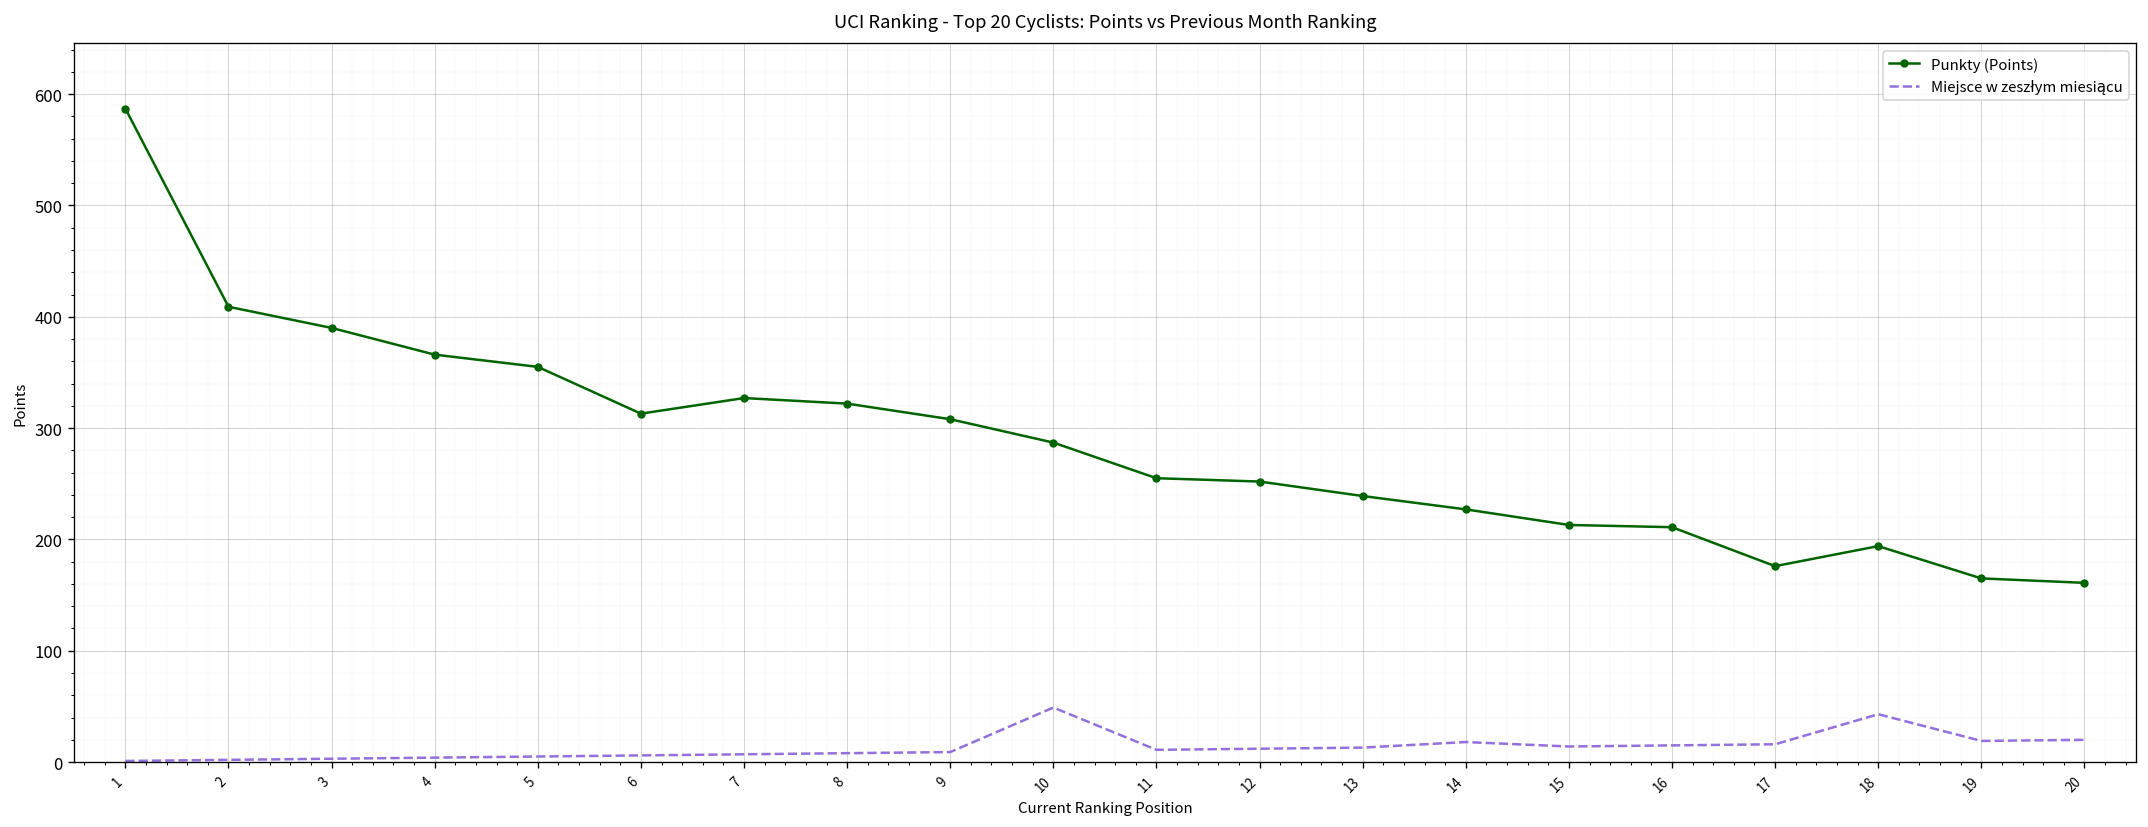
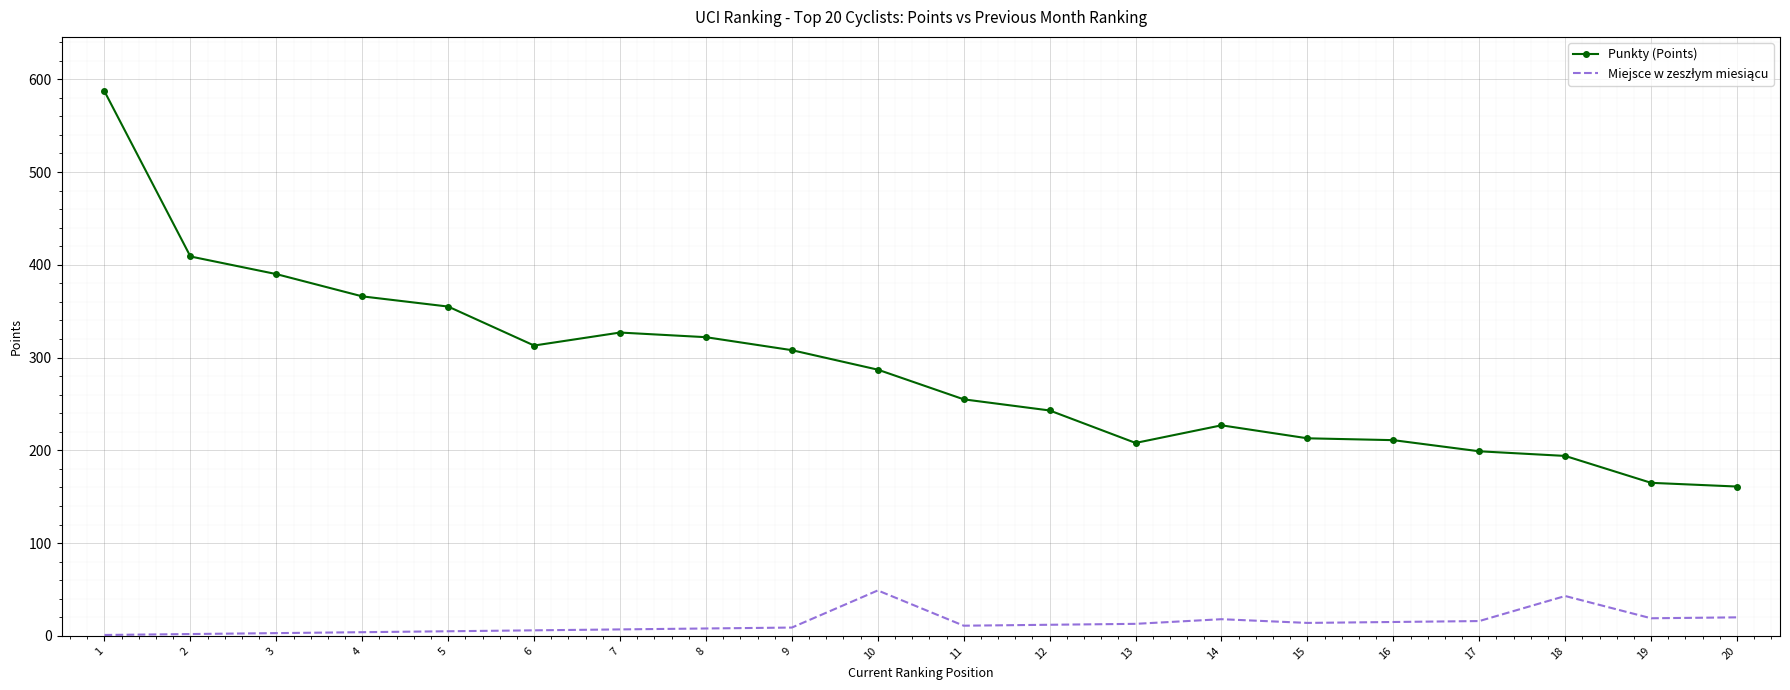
  {
    "Punkty (Points)": {
      "1": 590,
      "2": 410,
      "3": 390,
      "4": 370,
      "5": 360,
      "6": 310,
      "7": 330,
      "8": 320,
      "9": 310,
      "10": 290,
      "11": 260,
-     "12": 250,
-     "13": 240,
+     "12": 240,
+     "13": 210,
      "14": 230,
      "15": 210,
      "16": 210,
-     "17": 180,
+     "17": 200,
      "18": 190,
      "19": 170,
      "20": 160
    },
    "Miejsce w zeszłym miesiącu": {
      "1": 0,
      "2": 0,
      "3": 0,
      "4": 0,
      "5": 10,
      "6": 10,
      "7": 10,
      "8": 10,
      "9": 10,
      "10": 50,
      "11": 10,
      "12": 10,
      "13": 10,
      "14": 20,
      "15": 10,
      "16": 20,
      "17": 20,
      "18": 40,
      "19": 20,
      "20": 20
    }
  }
